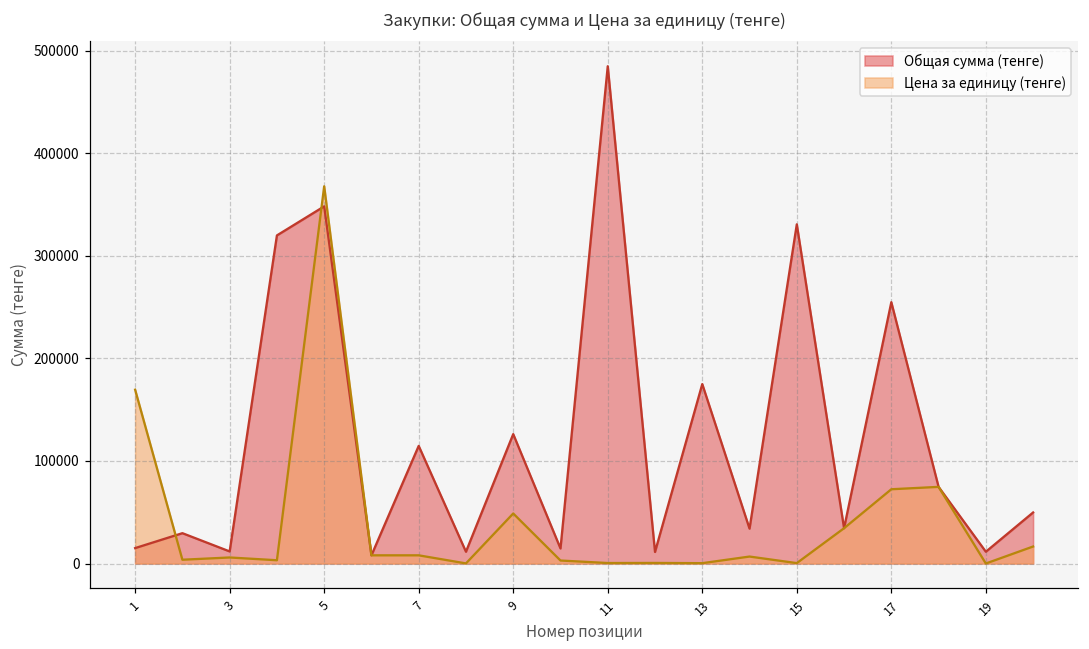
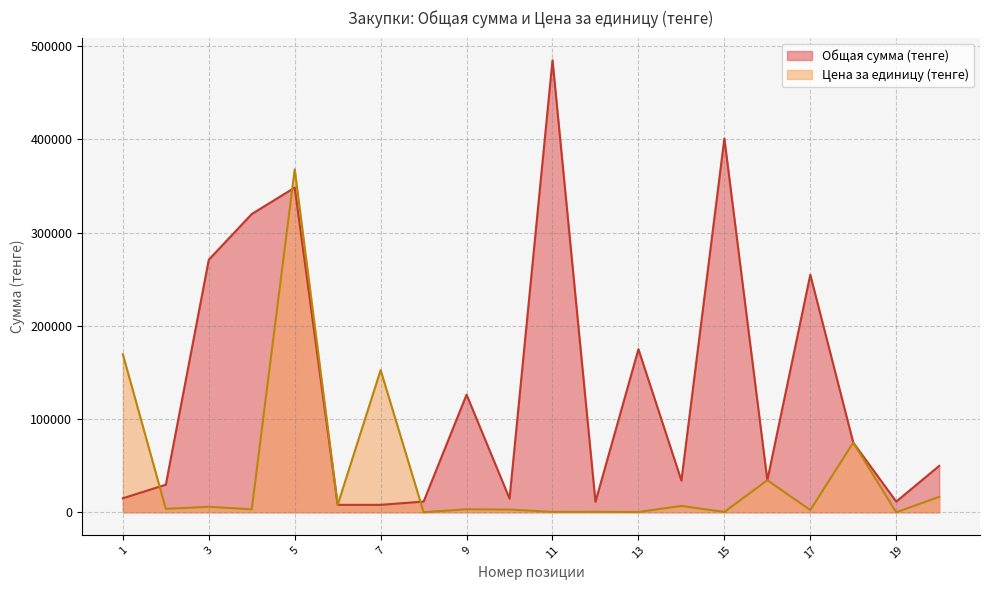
  {
    "Общая сумма (тенге)": {
      "1": 20000,
-     "3": 10000,
+     "3": 270000,
      "5": 350000,
-     "7": 110000,
+     "7": 10000,
      "9": 130000,
      "11": 490000,
      "13": 180000,
-     "15": 330000,
+     "15": 400000,
      "17": 250000,
      "19": 10000
    },
    "Цена за единицу (тенге)": {
      "1": 170000,
      "3": 10000,
      "5": 370000,
-     "7": 10000,
-     "9": 50000,
+     "7": 150000,
+     "9": 0,
      "11": 0,
      "13": 0,
      "15": 0,
-     "17": 70000,
+     "17": 0,
      "19": 0
    }
  }
